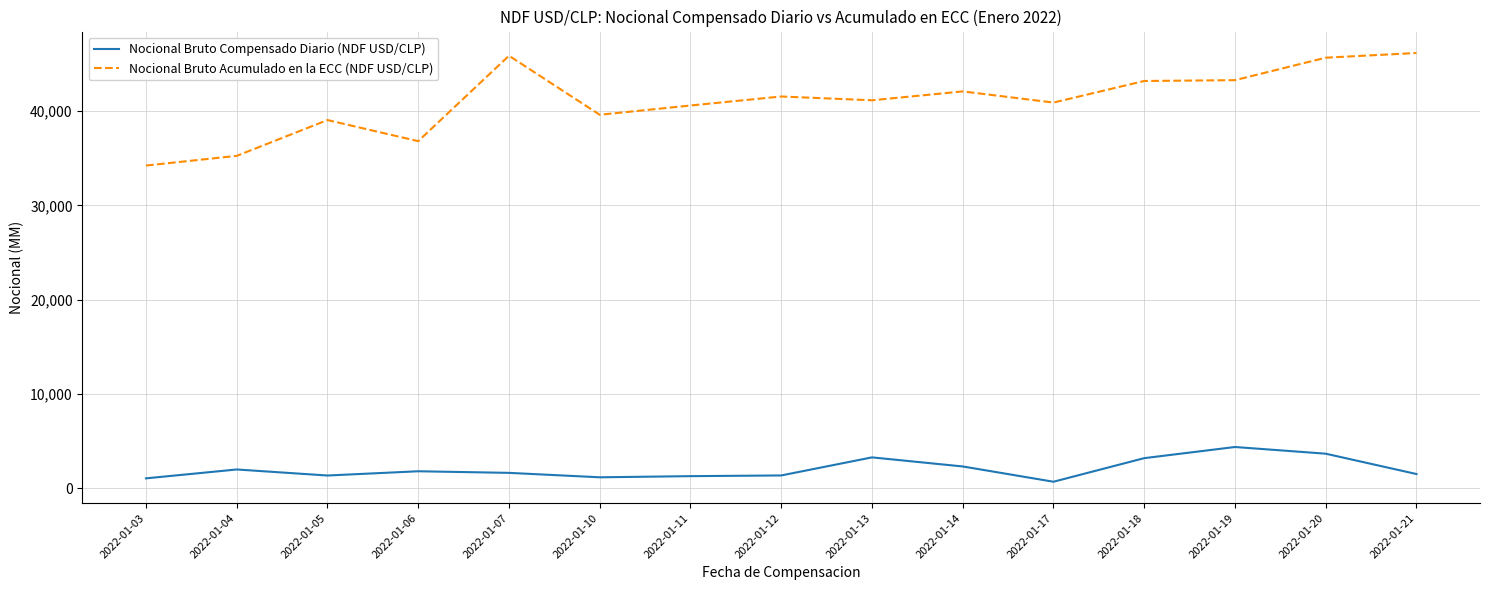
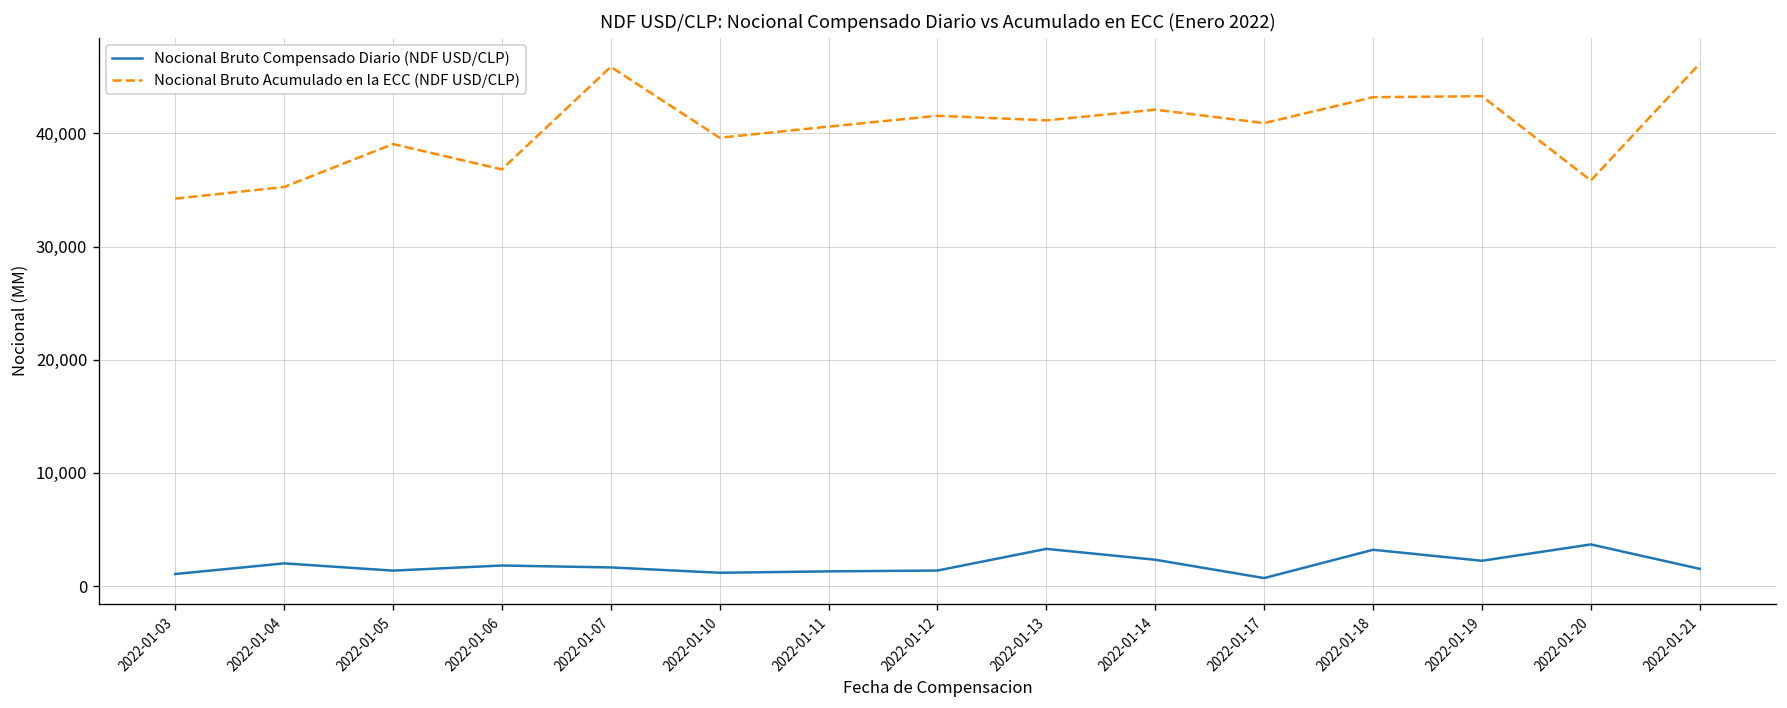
  {
    "Nocional Bruto Compensado Diario (NDF USD/CLP)": {
      "2022-01-03": "1,000",
      "2022-01-04": "2,000",
      "2022-01-05": "1,000",
      "2022-01-06": "2,000",
      "2022-01-07": "2,000",
      "2022-01-10": "1,000",
      "2022-01-11": "1,000",
      "2022-01-12": "1,000",
      "2022-01-13": "3,000",
      "2022-01-14": "2,000",
      "2022-01-17": "1,000",
      "2022-01-18": "3,000",
-     "2022-01-19": "4,000",
+     "2022-01-19": "2,000",
      "2022-01-20": "4,000",
      "2022-01-21": "2,000"
    },
    "Nocional Bruto Acumulado en la ECC (NDF USD/CLP)": {
      "2022-01-03": "34,000",
      "2022-01-04": "35,000",
      "2022-01-05": "39,000",
      "2022-01-06": "37,000",
      "2022-01-07": "46,000",
      "2022-01-10": "40,000",
      "2022-01-11": "41,000",
      "2022-01-12": "42,000",
      "2022-01-13": "41,000",
      "2022-01-14": "42,000",
      "2022-01-17": "41,000",
      "2022-01-18": "43,000",
      "2022-01-19": "43,000",
-     "2022-01-20": "46,000",
+     "2022-01-20": "36,000",
      "2022-01-21": "46,000"
    }
  }
